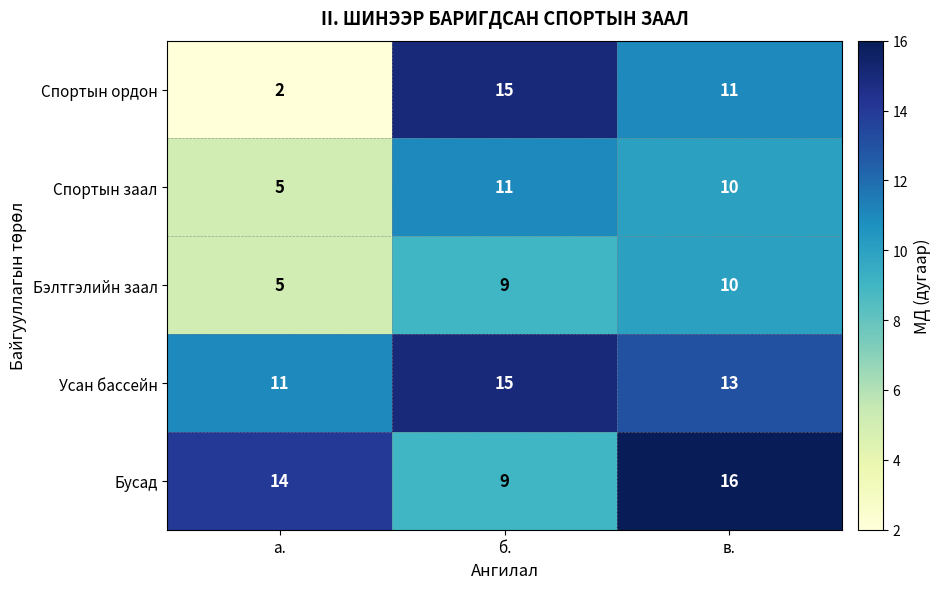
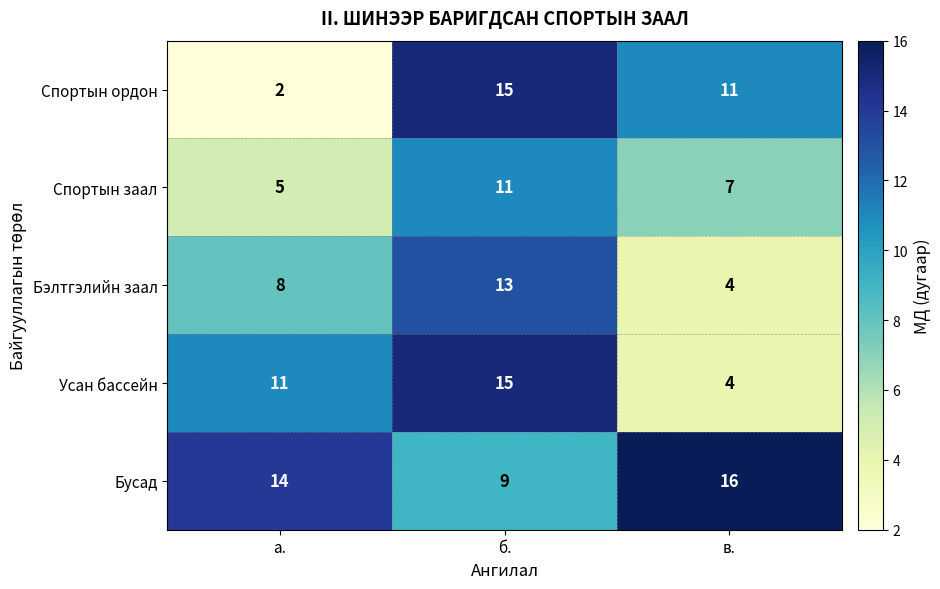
  {
    "Спортын ордон": {
      "а.": 2,
      "б.": 15,
      "в.": 11
    },
    "Спортын заал": {
      "а.": 5,
      "б.": 11,
-     "в.": 10
+     "в.": 7
    },
    "Бэлтгэлийн заал": {
-     "а.": 5,
-     "б.": 9,
-     "в.": 10
+     "а.": 8,
+     "б.": 13,
+     "в.": 4
    },
    "Усан бассейн": {
      "а.": 11,
      "б.": 15,
-     "в.": 13
+     "в.": 4
    },
    "Бусад": {
      "а.": 14,
      "б.": 9,
      "в.": 16
    }
  }
